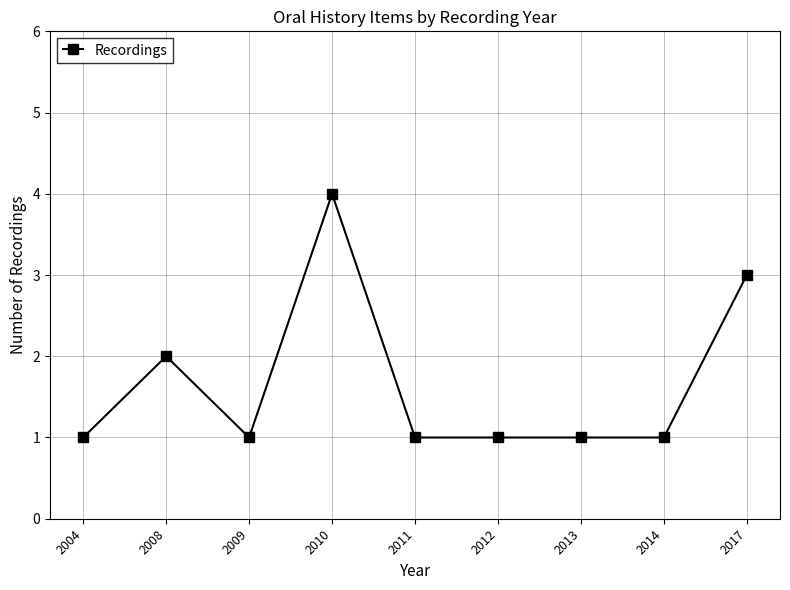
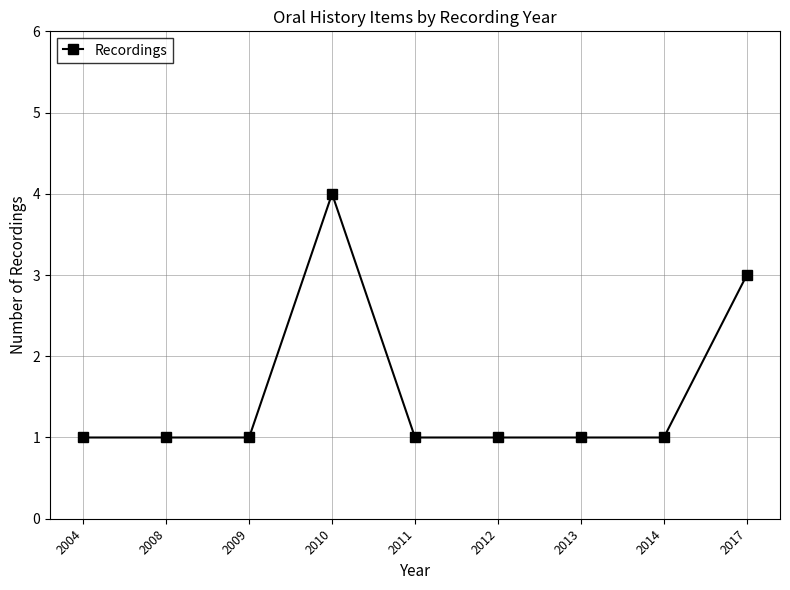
  {
    "2004": 1,
-   "2008": 2,
+   "2008": 1,
    "2009": 1,
    "2010": 4,
    "2011": 1,
    "2012": 1,
    "2013": 1,
    "2014": 1,
    "2017": 3
  }
